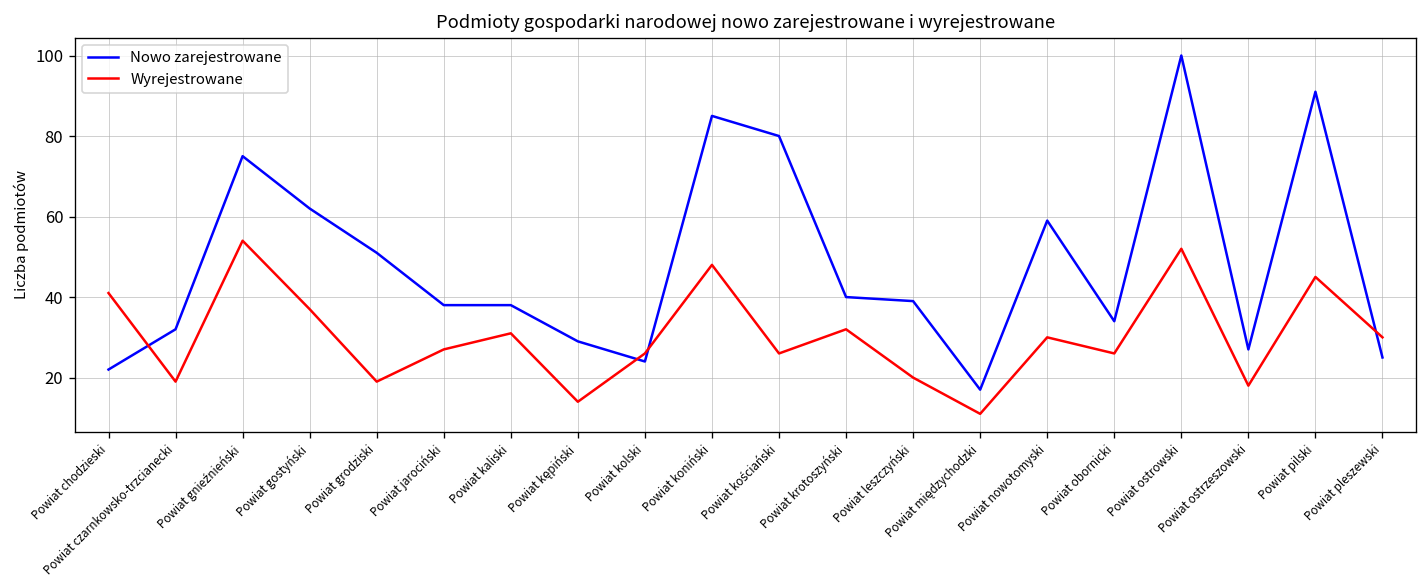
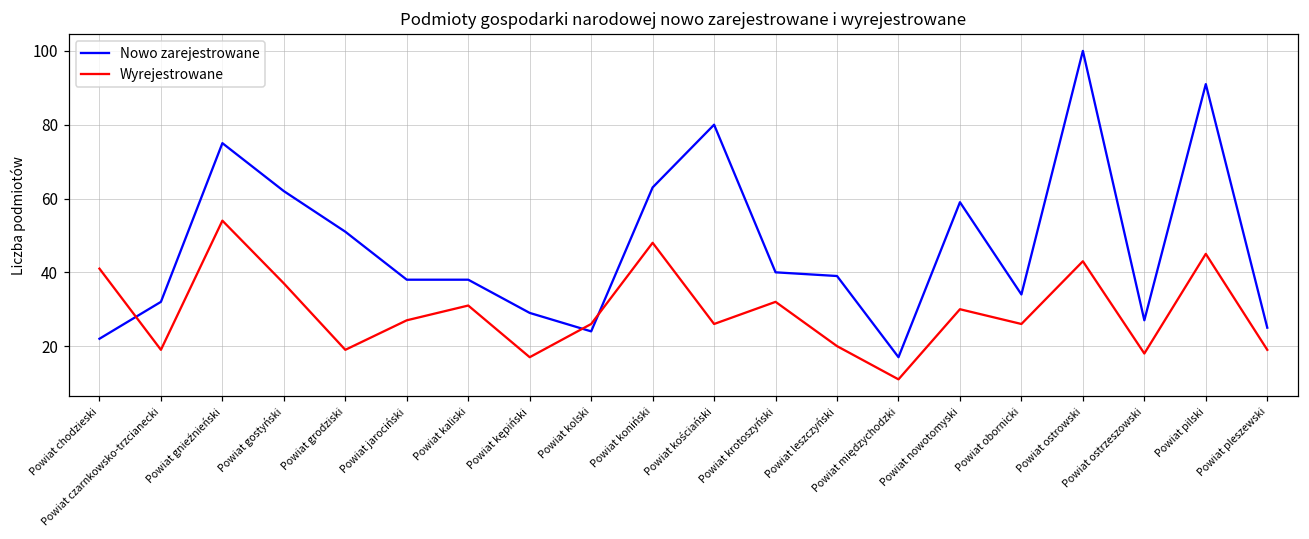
  {
    "Nowo zarejestrowane": {
      "Powiat chodzieski": 22,
      "Powiat czarnkowsko-trzcianecki": 32,
      "Powiat gnieźnieński": 75,
      "Powiat gostyński": 62,
      "Powiat grodziski": 51,
      "Powiat jarociński": 38,
      "Powiat kaliski": 38,
      "Powiat kępiński": 29,
      "Powiat kolski": 24,
-     "Powiat koniński": 85,
+     "Powiat koniński": 63,
      "Powiat kościański": 80,
      "Powiat krotoszyński": 40,
      "Powiat leszczyński": 39,
      "Powiat międzychodzki": 17,
      "Powiat nowotomyski": 59,
      "Powiat obornicki": 34,
      "Powiat ostrowski": 100,
      "Powiat ostrzeszowski": 27,
      "Powiat pilski": 91,
      "Powiat pleszewski": 25
    },
    "Wyrejestrowane": {
      "Powiat chodzieski": 41,
      "Powiat czarnkowsko-trzcianecki": 19,
      "Powiat gnieźnieński": 54,
      "Powiat gostyński": 37,
      "Powiat grodziski": 19,
      "Powiat jarociński": 27,
      "Powiat kaliski": 31,
-     "Powiat kępiński": 14,
+     "Powiat kępiński": 17,
      "Powiat kolski": 26,
      "Powiat koniński": 48,
      "Powiat kościański": 26,
      "Powiat krotoszyński": 32,
      "Powiat leszczyński": 20,
      "Powiat międzychodzki": 11,
      "Powiat nowotomyski": 30,
      "Powiat obornicki": 26,
-     "Powiat ostrowski": 52,
+     "Powiat ostrowski": 43,
      "Powiat ostrzeszowski": 18,
      "Powiat pilski": 45,
-     "Powiat pleszewski": 30
+     "Powiat pleszewski": 19
    }
  }
